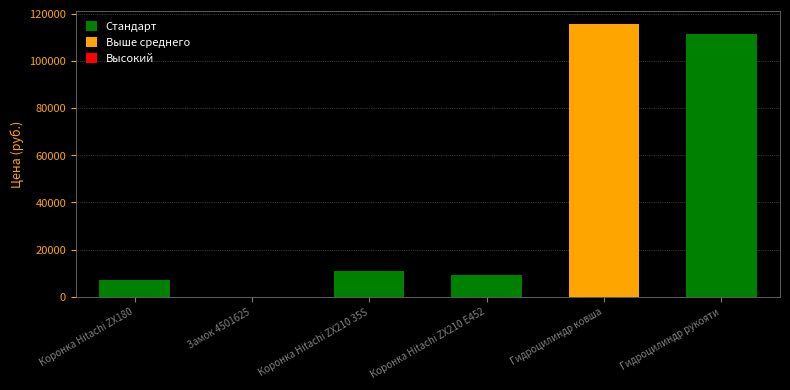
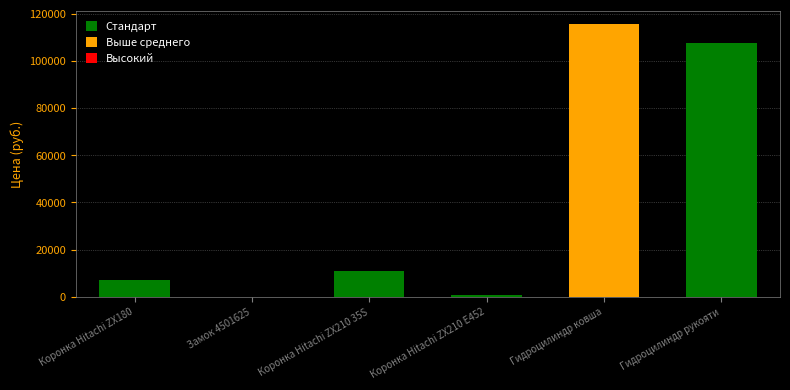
  {
    "Коронка Hitachi ZX180": 7000,
    "Коронка Hitachi ZX210 35S": 11000,
-   "Коронка Hitachi ZX210 E452": 9000,
+   "Коронка Hitachi ZX210 E452": 1000,
    "Гидроцилиндр ковша": 116000,
-   "Гидроцилиндр рукояти": 111000
+   "Гидроцилиндр рукояти": 108000
  }
